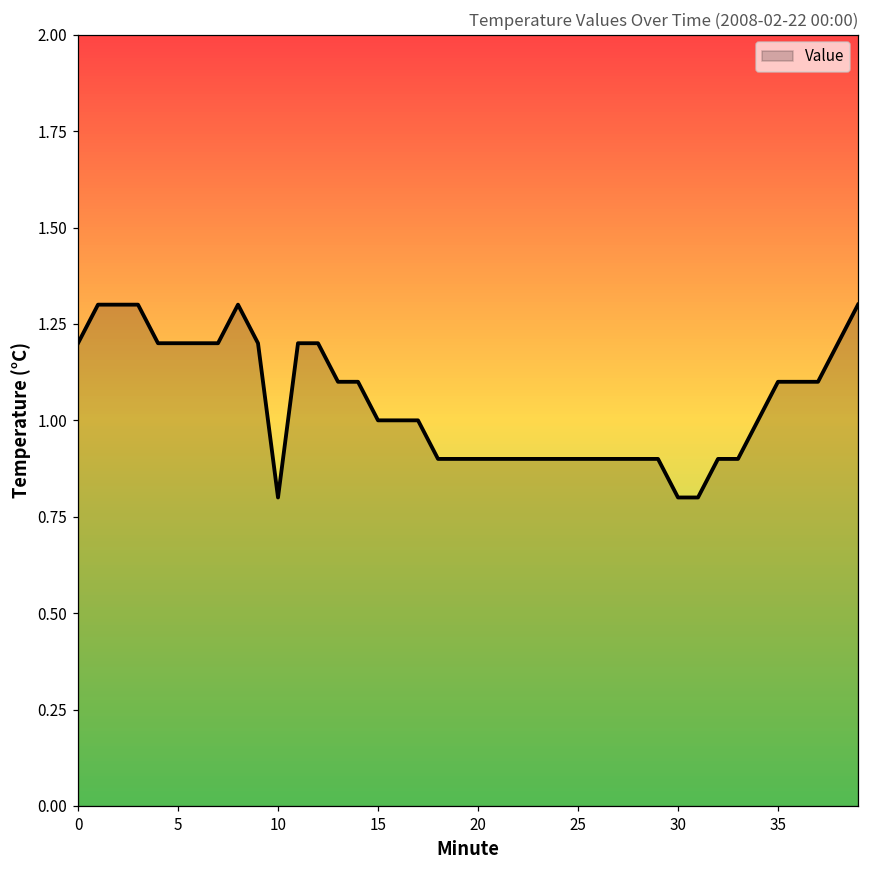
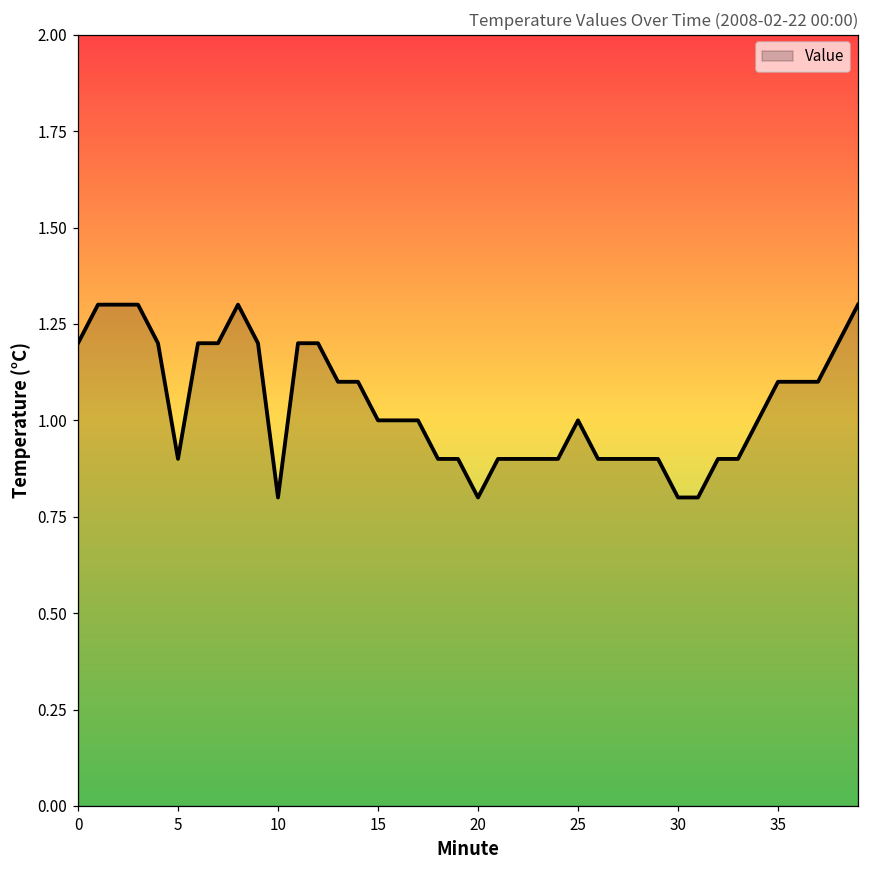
  {
    "0": 1.2,
-   "5": 1.2,
+   "5": 0.9,
    "10": 0.8,
    "15": 1.0,
-   "20": 0.9,
-   "25": 0.9,
+   "20": 0.8,
+   "25": 1.0,
    "30": 0.8,
    "35": 1.1
  }
